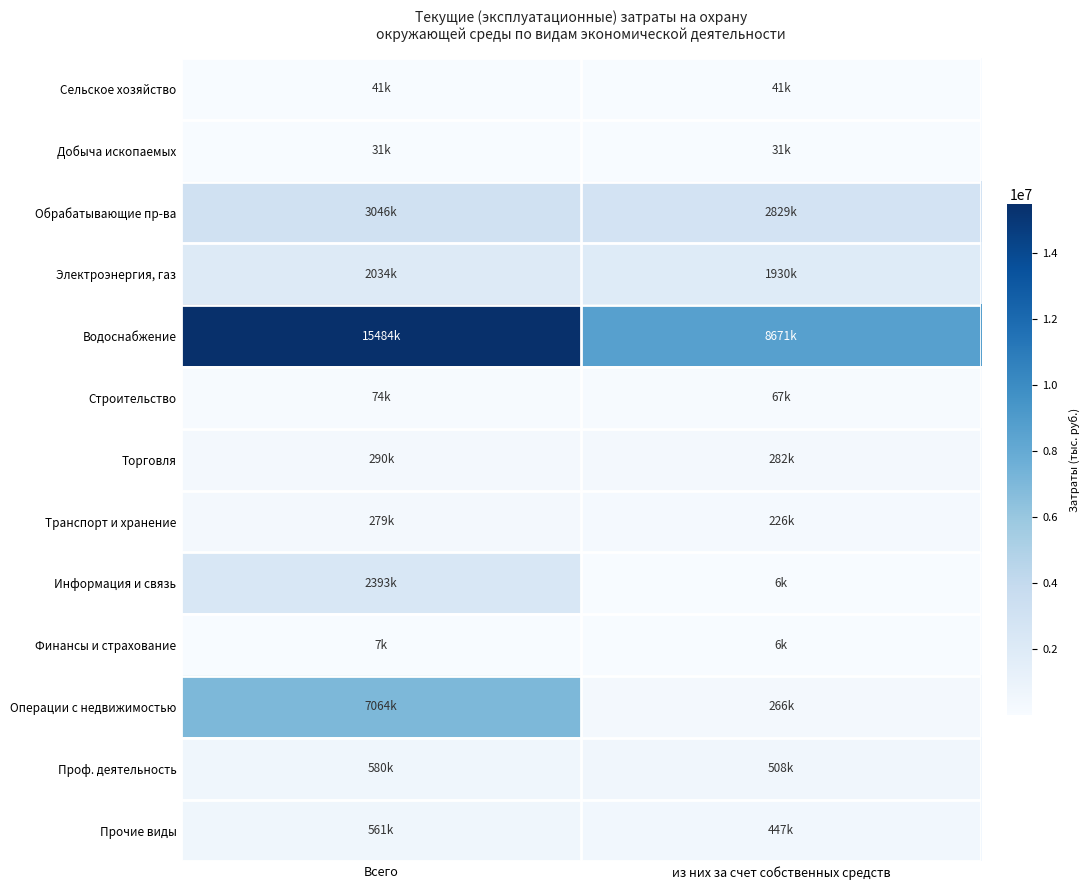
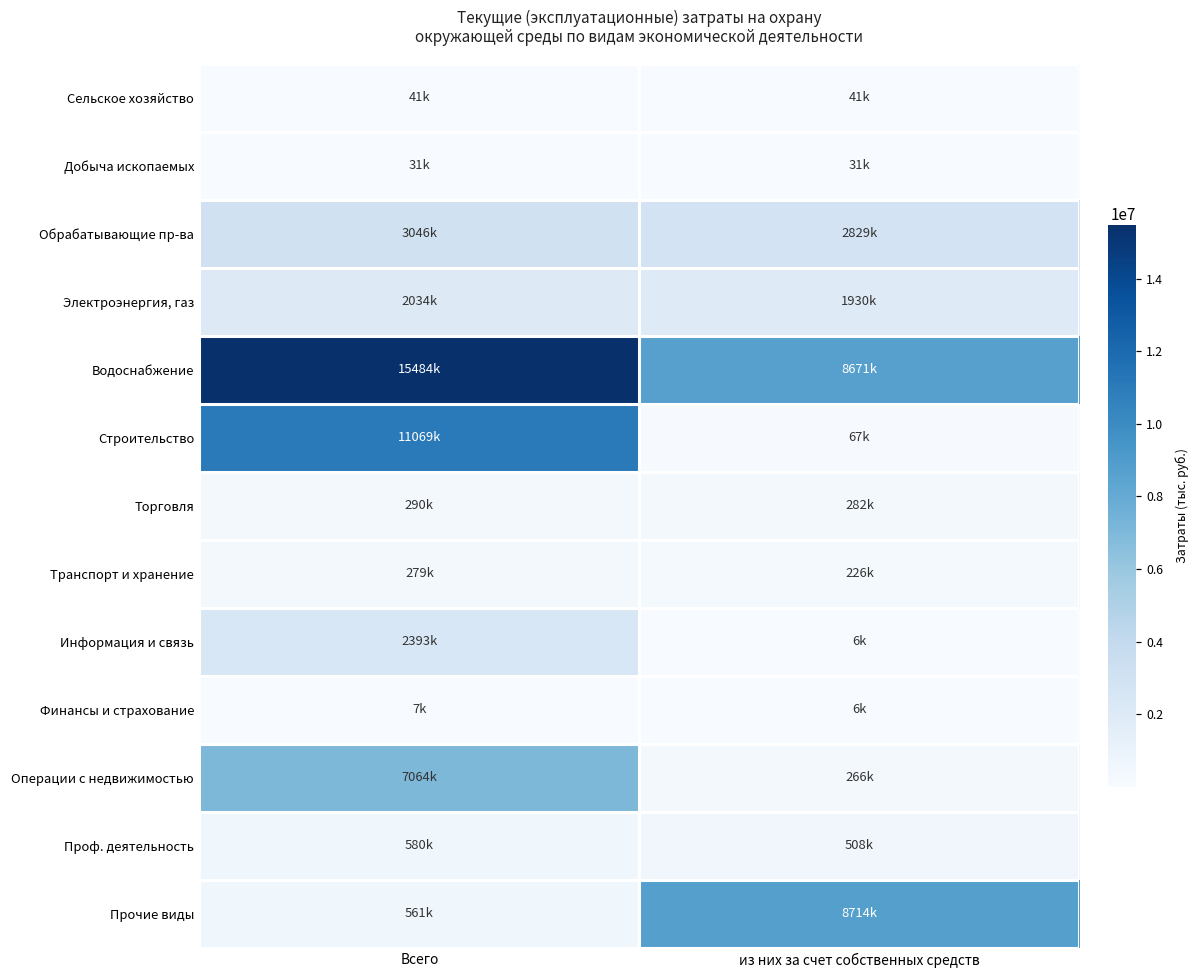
  {
    "Сельское хозяйство": {
      "Всего": "41k",
      "из них за счет собственных средств": "41k"
    },
    "Добыча ископаемых": {
      "Всего": "31k",
      "из них за счет собственных средств": "31k"
    },
    "Обрабатывающие пр-ва": {
      "Всего": "3046k",
      "из них за счет собственных средств": "2829k"
    },
    "Электроэнергия, газ": {
      "Всего": "2034k",
      "из них за счет собственных средств": "1930k"
    },
    "Водоснабжение": {
      "Всего": "15484k",
      "из них за счет собственных средств": "8671k"
    },
    "Строительство": {
-     "Всего": "74k",
+     "Всего": "11069k",
      "из них за счет собственных средств": "67k"
    },
    "Торговля": {
      "Всего": "290k",
      "из них за счет собственных средств": "282k"
    },
    "Транспорт и хранение": {
      "Всего": "279k",
      "из них за счет собственных средств": "226k"
    },
    "Информация и связь": {
      "Всего": "2393k",
      "из них за счет собственных средств": "6k"
    },
    "Финансы и страхование": {
      "Всего": "7k",
      "из них за счет собственных средств": "6k"
    },
    "Операции с недвижимостью": {
      "Всего": "7064k",
      "из них за счет собственных средств": "266k"
    },
    "Проф. деятельность": {
      "Всего": "580k",
      "из них за счет собственных средств": "508k"
    },
    "Прочие виды": {
      "Всего": "561k",
-     "из них за счет собственных средств": "447k"
+     "из них за счет собственных средств": "8714k"
    }
  }
